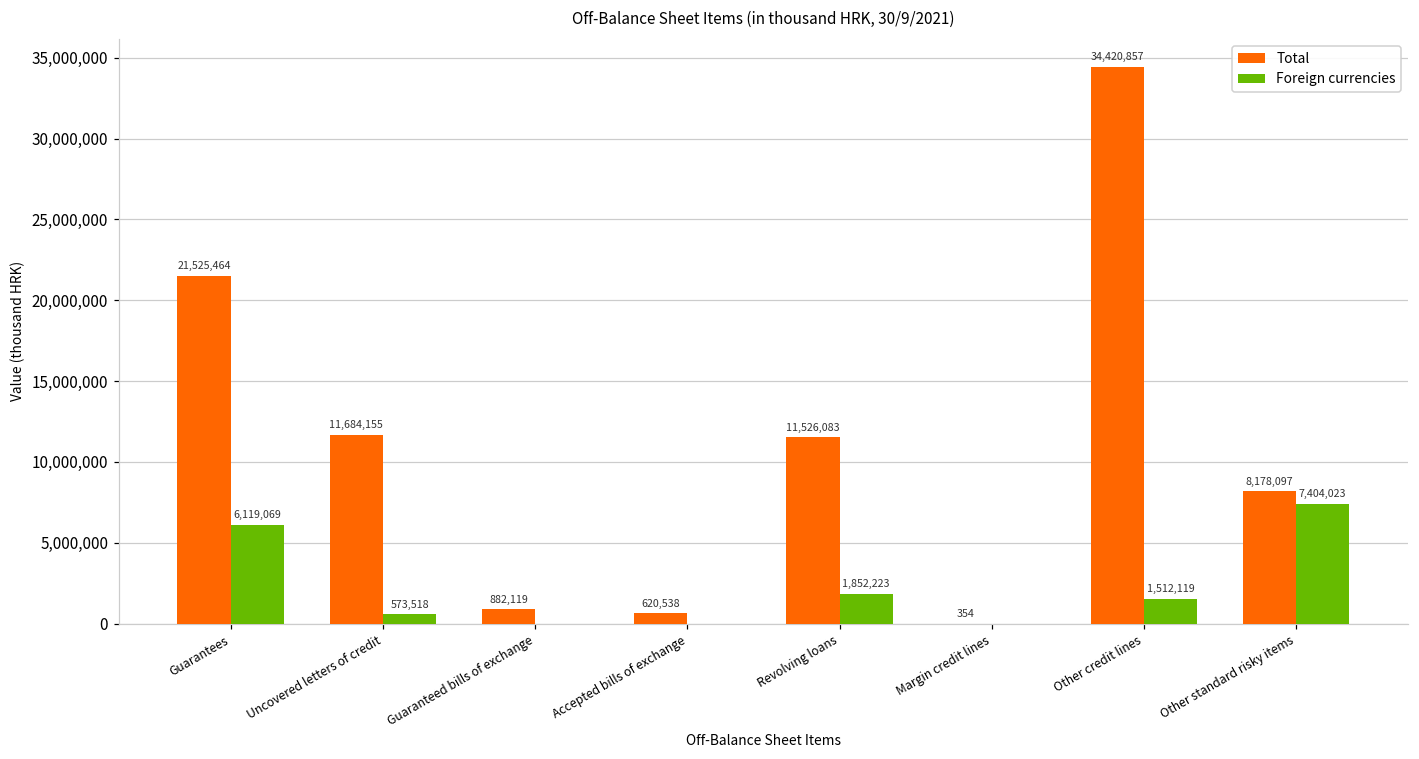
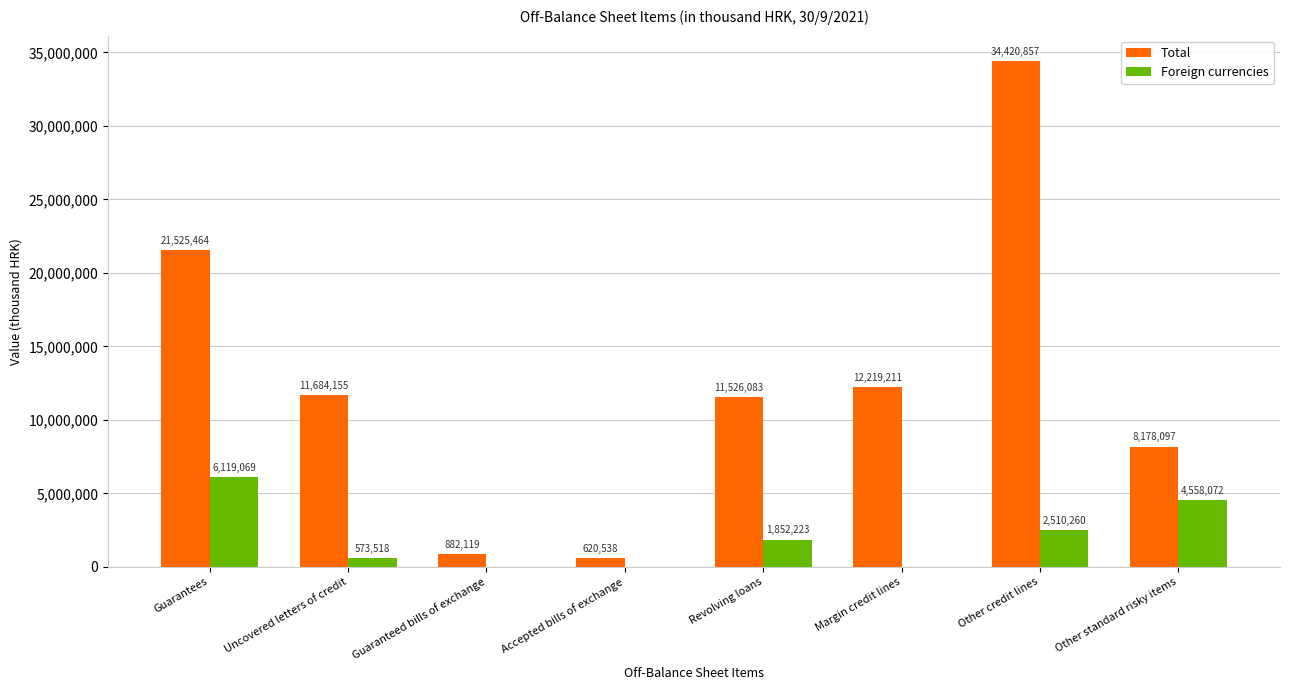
  {
    "Total": {
      "Guarantees": "21,525,464",
      "Uncovered letters of credit": "11,684,155",
      "Guaranteed bills of exchange": "882,119",
      "Accepted bills of exchange": "620,538",
      "Revolving loans": "11,526,083",
-     "Margin credit lines": "354",
+     "Margin credit lines": "12,219,211",
      "Other credit lines": "34,420,857",
      "Other standard risky items": "8,178,097"
    },
    "Foreign currencies": {
      "Guarantees": "6,119,069",
      "Uncovered letters of credit": "573,518",
      "Revolving loans": "1,852,223",
-     "Other credit lines": "1,512,119",
-     "Other standard risky items": "7,404,023"
+     "Other credit lines": "2,510,260",
+     "Other standard risky items": "4,558,072"
    }
  }
